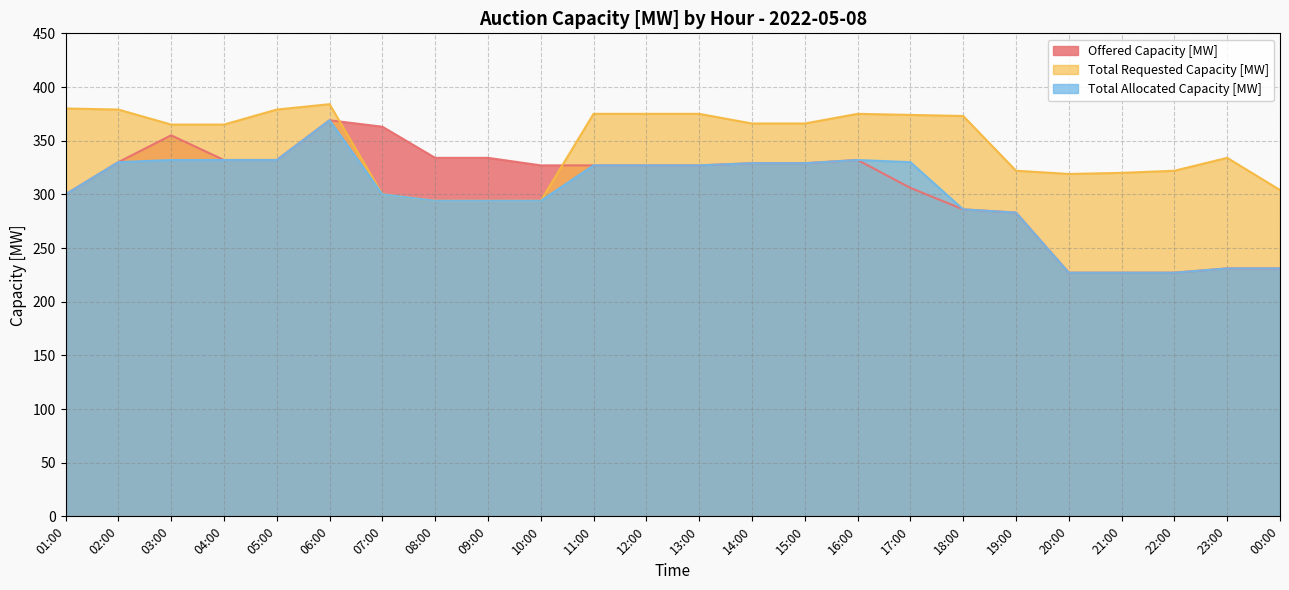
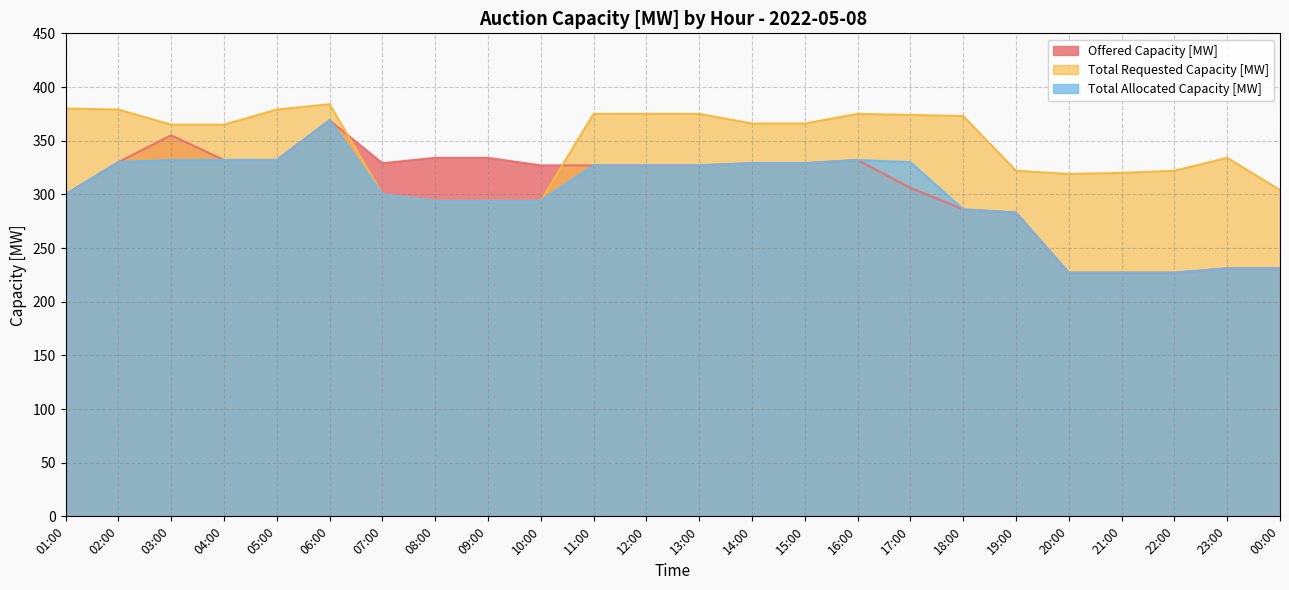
  {
    "Offered Capacity [MW]": {
      "03:00": 355,
-     "07:00": 363,
+     "07:00": 329,
      "08:00": 334,
      "09:00": 334,
      "10:00": 327,
      "17:00": 306
    },
    "Total Requested Capacity [MW]": {
      "01:00": 380,
      "02:00": 379,
      "03:00": 365,
      "04:00": 365,
      "05:00": 379,
      "06:00": 384,
      "11:00": 375,
      "12:00": 375,
      "13:00": 375,
      "14:00": 366,
      "15:00": 366,
      "16:00": 375,
      "17:00": 374,
      "18:00": 373,
      "19:00": 322,
      "20:00": 319,
      "21:00": 320,
      "22:00": 322,
      "23:00": 334,
      "00:00": 304
    },
    "Total Allocated Capacity [MW]": {
      "03:00": 332,
      "17:00": 330
    }
  }
